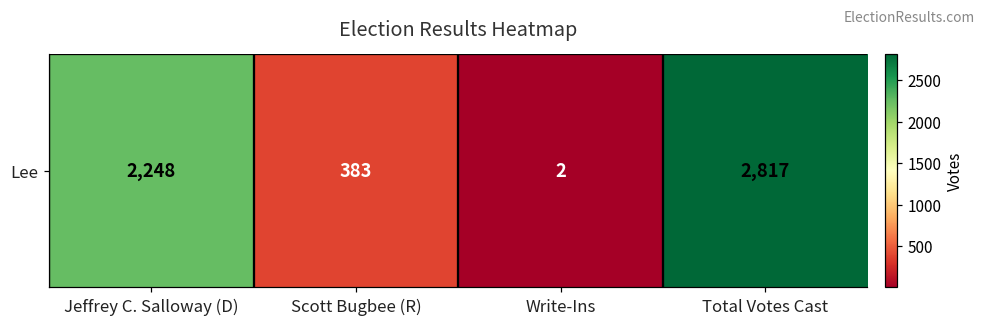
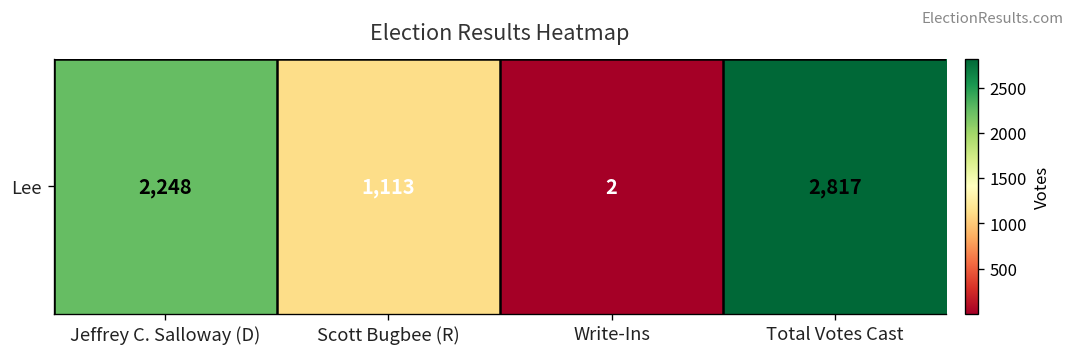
  {
    "Lee": {
      "Jeffrey C. Salloway (D)": "2,248",
-     "Scott Bugbee (R)": "383",
+     "Scott Bugbee (R)": "1,113",
      "Write-Ins": "2",
      "Total Votes Cast": "2,817"
    }
  }
